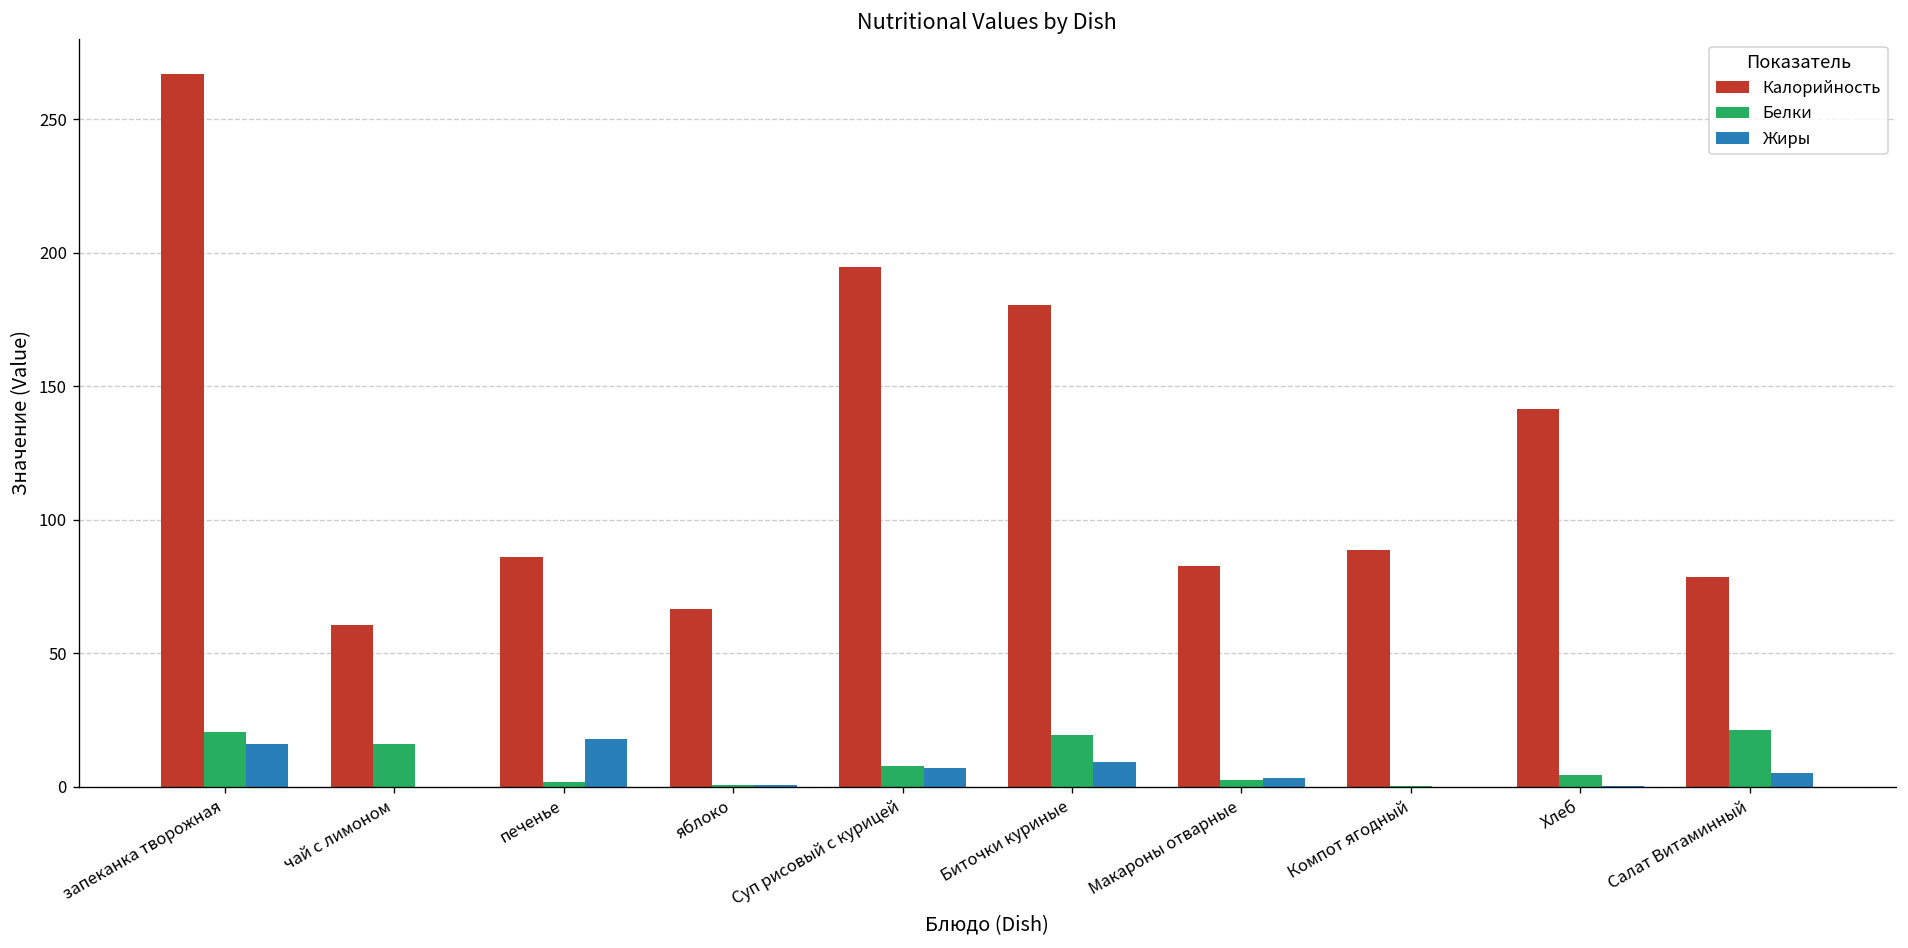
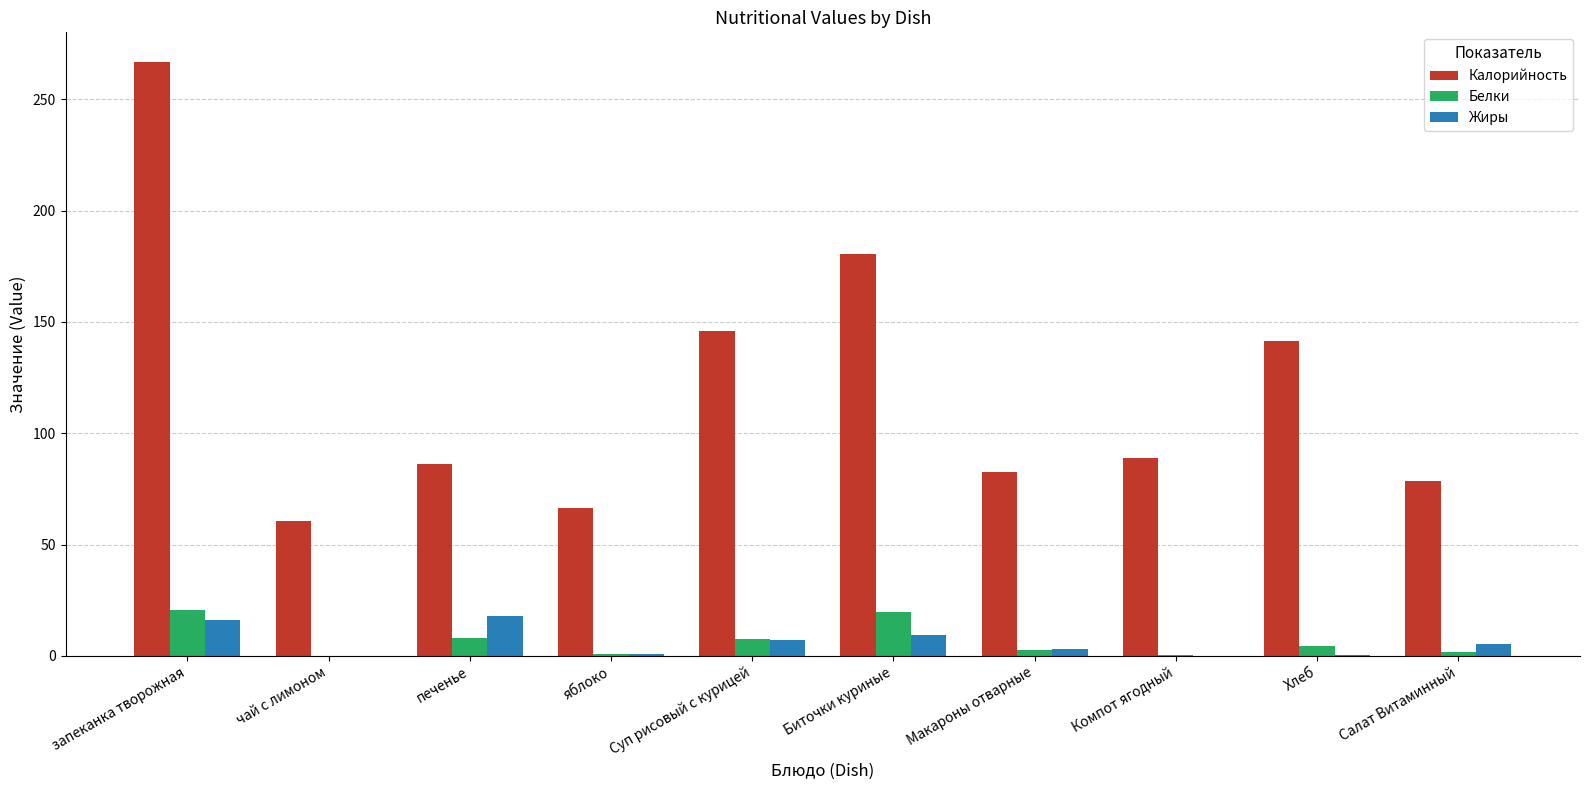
  {
    "Калорийность": {
      "запеканка творожная": 267,
      "чай с лимоном": 61,
      "печенье": 86,
      "яблоко": 67,
-     "Суп рисовый с курицей": 195,
+     "Суп рисовый с курицей": 146,
      "Биточки куриные": 181,
      "Макароны отварные": 83,
      "Компот ягодный": 89,
      "Хлеб": 142,
      "Салат Витаминный": 79
    },
    "Белки": {
      "запеканка творожная": 21,
-     "чай с лимоном": 16,
-     "печенье": 2,
+     "чай с лимоном": 0,
+     "печенье": 8,
      "Суп рисовый с курицей": 8,
      "Биточки куриные": 20,
      "Макароны отварные": 2,
      "Хлеб": 5,
-     "Салат Витаминный": 21
+     "Салат Витаминный": 2
    },
    "Жиры": {
      "запеканка творожная": 16,
      "печенье": 18,
      "Суп рисовый с курицей": 7,
      "Биточки куриные": 10,
      "Макароны отварные": 3,
      "Салат Витаминный": 5
    }
  }
